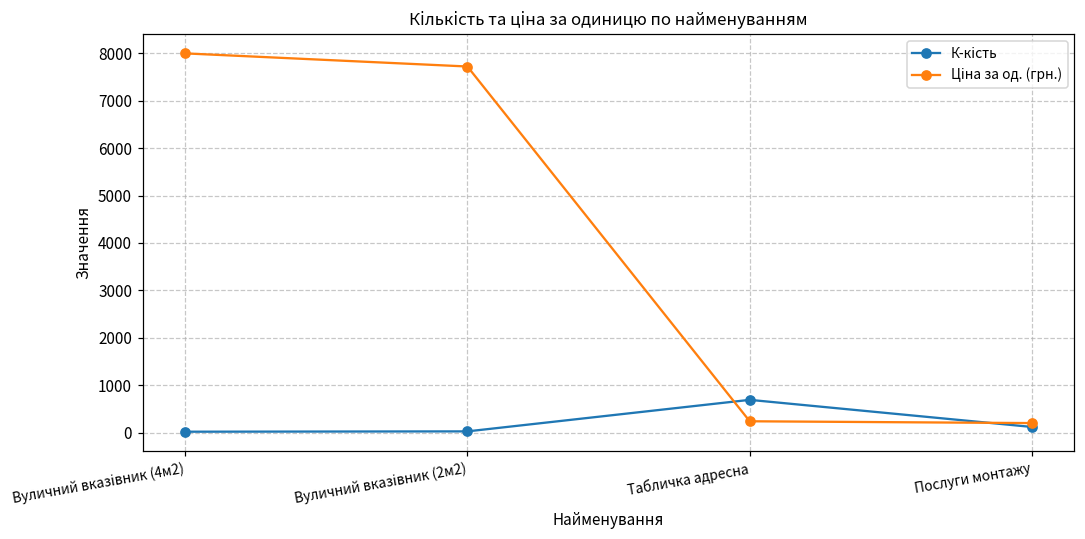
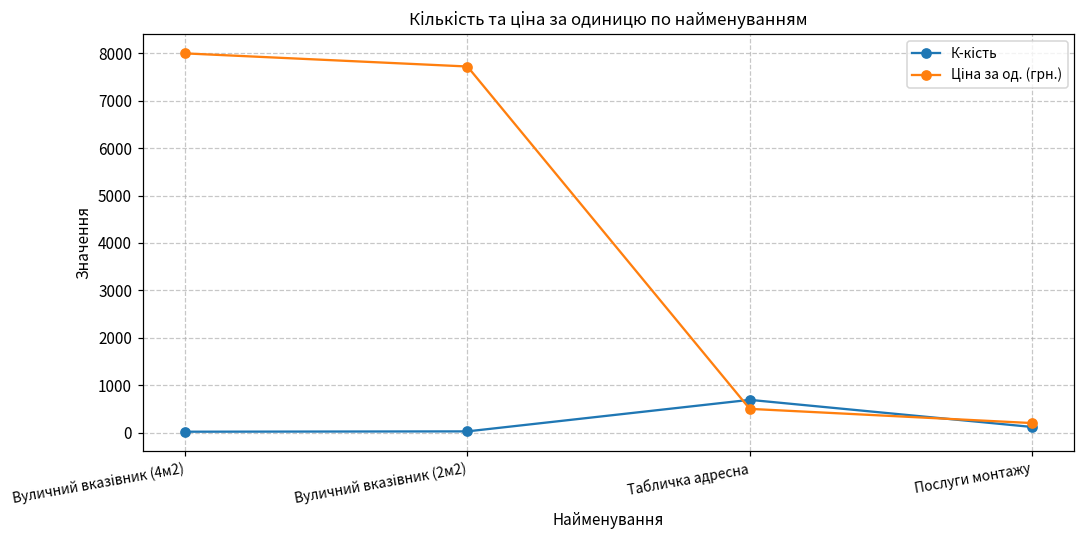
  {
    "К-кість": {
      "Вуличний вказівник (4м2)": 0,
      "Вуличний вказівник (2м2)": 0,
      "Табличка адресна": 700,
      "Послуги монтажу": 100
    },
    "Ціна за од. (грн.)": {
      "Вуличний вказівник (4м2)": 8000,
      "Вуличний вказівник (2м2)": 7700,
-     "Табличка адресна": 200,
+     "Табличка адресна": 500,
      "Послуги монтажу": 200
    }
  }
